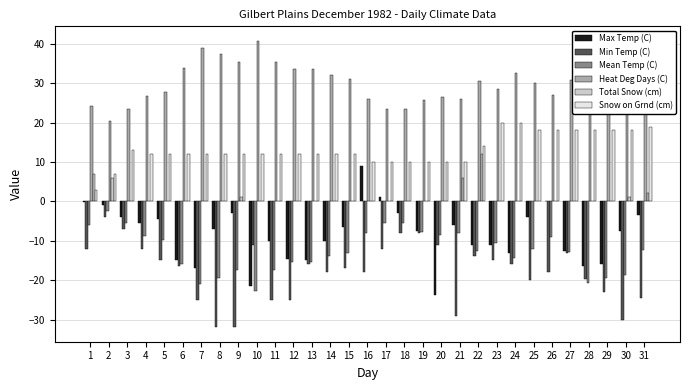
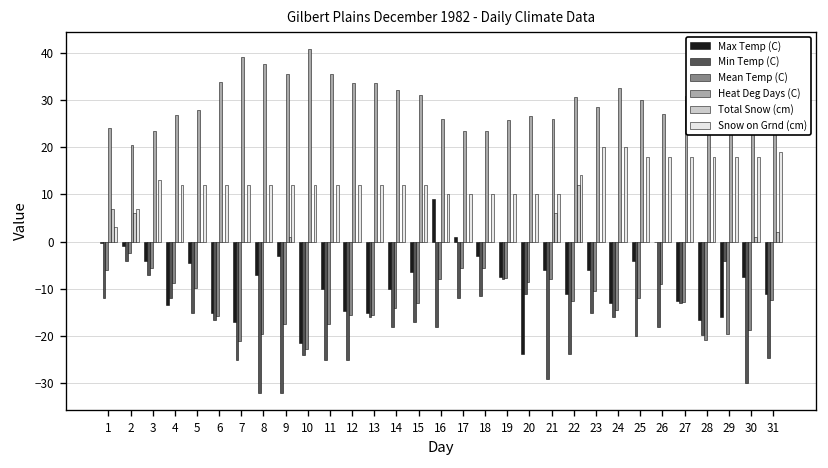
  {
    "Max Temp (C)": {
      "2": -1,
      "3": -4,
-     "4": -6,
+     "4": -14,
      "5": -5,
      "6": -15,
      "7": -17,
      "8": -7,
      "9": -3,
      "10": -22,
      "11": -10,
      "12": -15,
      "13": -15,
      "14": -10,
      "15": -7,
      "16": 9,
      "17": 1,
      "18": -3,
      "19": -8,
      "20": -24,
      "21": -6,
      "22": -11,
-     "23": -11,
+     "23": -6,
      "24": -13,
      "25": -4,
      "26": 0,
      "27": -13,
      "28": -17,
      "29": -16,
      "30": -8,
-     "31": -4
+     "31": -11
    },
    "Min Temp (C)": {
      "1": -12,
      "2": -4,
      "3": -7,
      "4": -12,
      "5": -15,
      "6": -17,
      "7": -25,
      "8": -32,
      "9": -32,
-     "10": -11,
+     "10": -24,
      "11": -25,
      "12": -25,
      "13": -16,
      "14": -18,
      "15": -17,
      "16": -18,
      "17": -12,
-     "18": -8,
+     "18": -12,
      "19": -8,
      "20": -11,
      "21": -29,
-     "22": -14,
+     "22": -24,
      "23": -15,
      "24": -16,
      "25": -20,
      "26": -18,
      "27": -13,
      "28": -20,
-     "29": -23,
+     "29": -4,
      "30": -30,
      "31": -25
    }
  }
